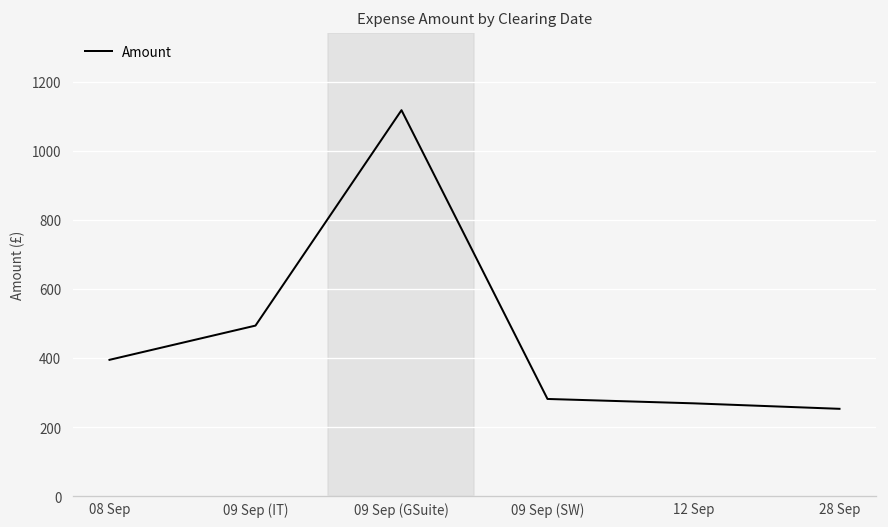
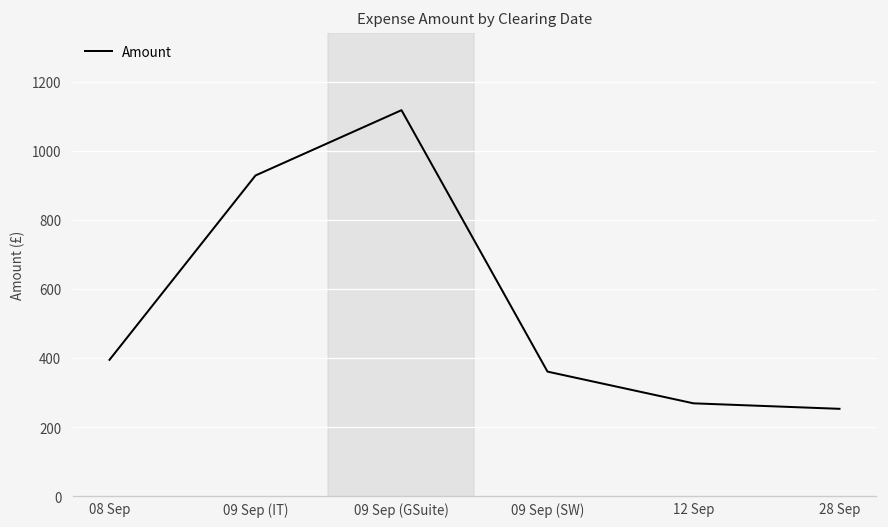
  {
    "08 Sep": 390,
-   "09 Sep (IT)": 490,
+   "09 Sep (IT)": 930,
    "09 Sep (GSuite)": 1120,
-   "09 Sep (SW)": 280,
+   "09 Sep (SW)": 360,
    "12 Sep": 270,
    "28 Sep": 250
  }
